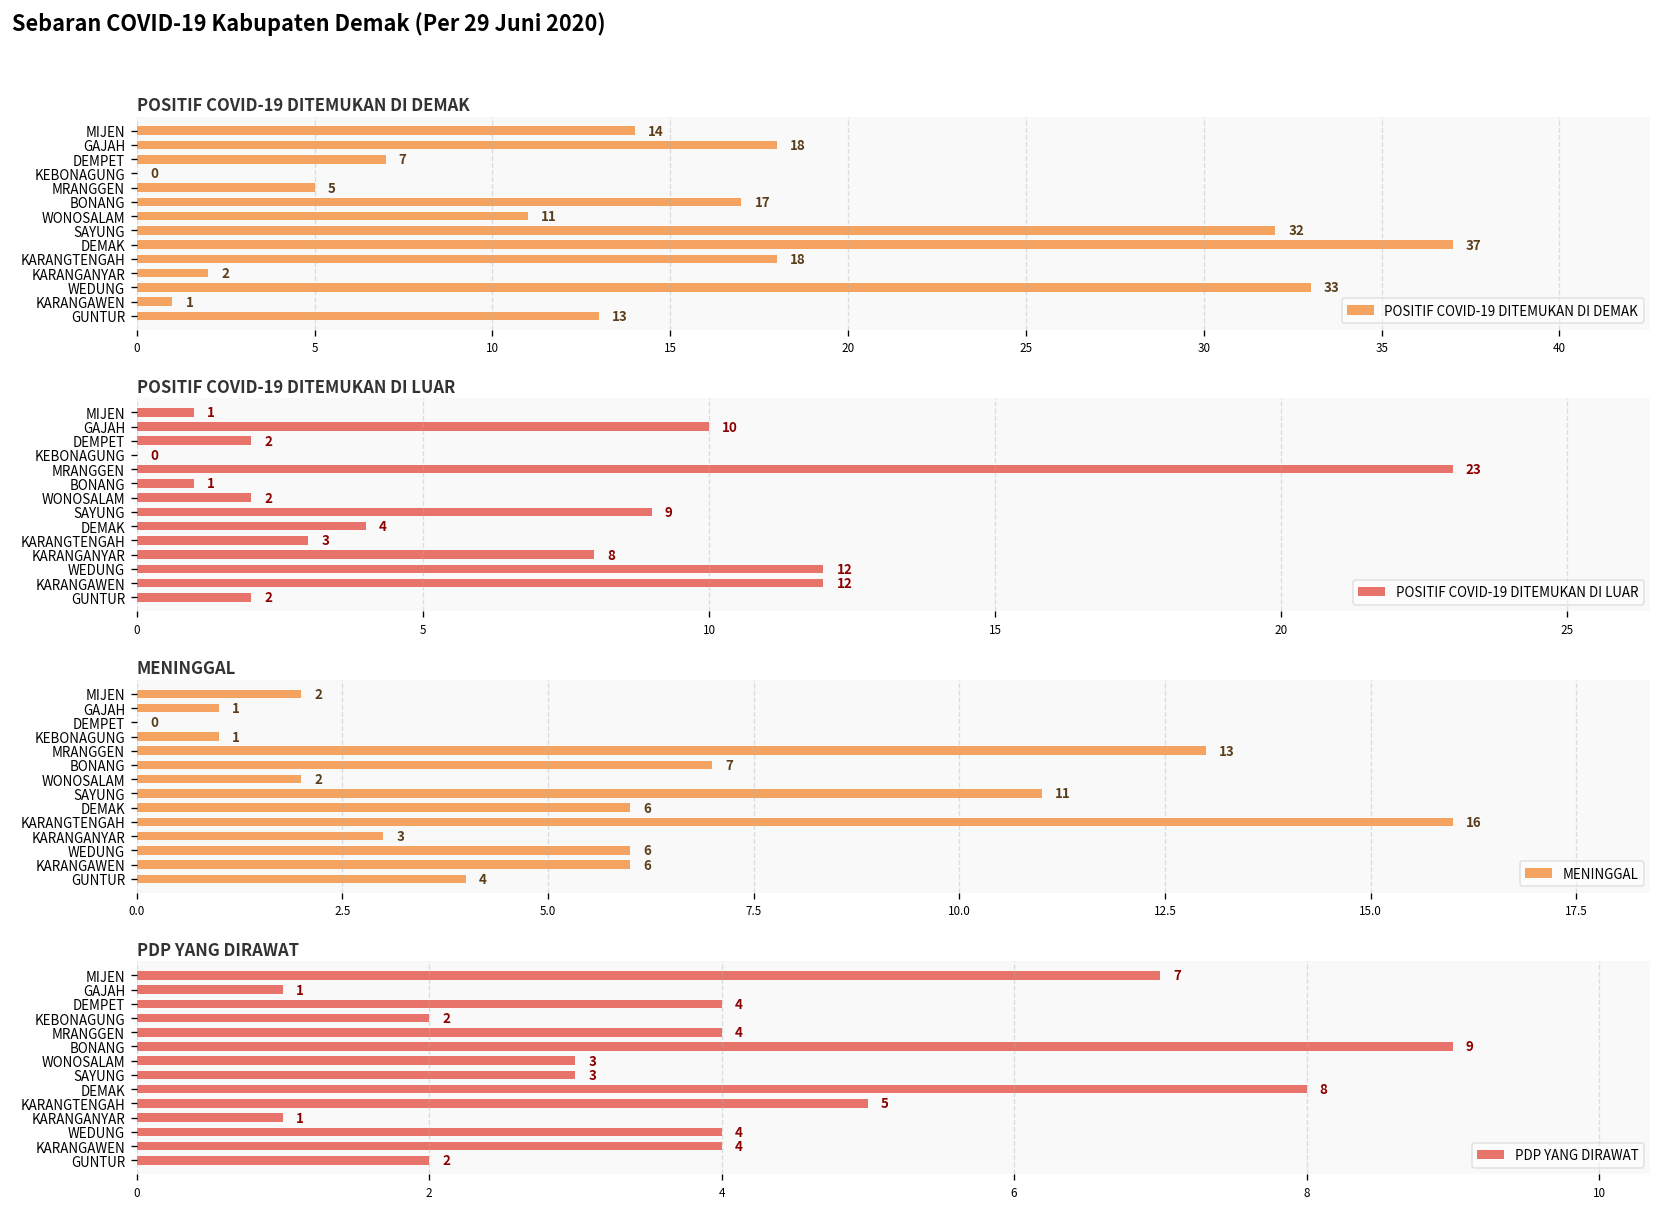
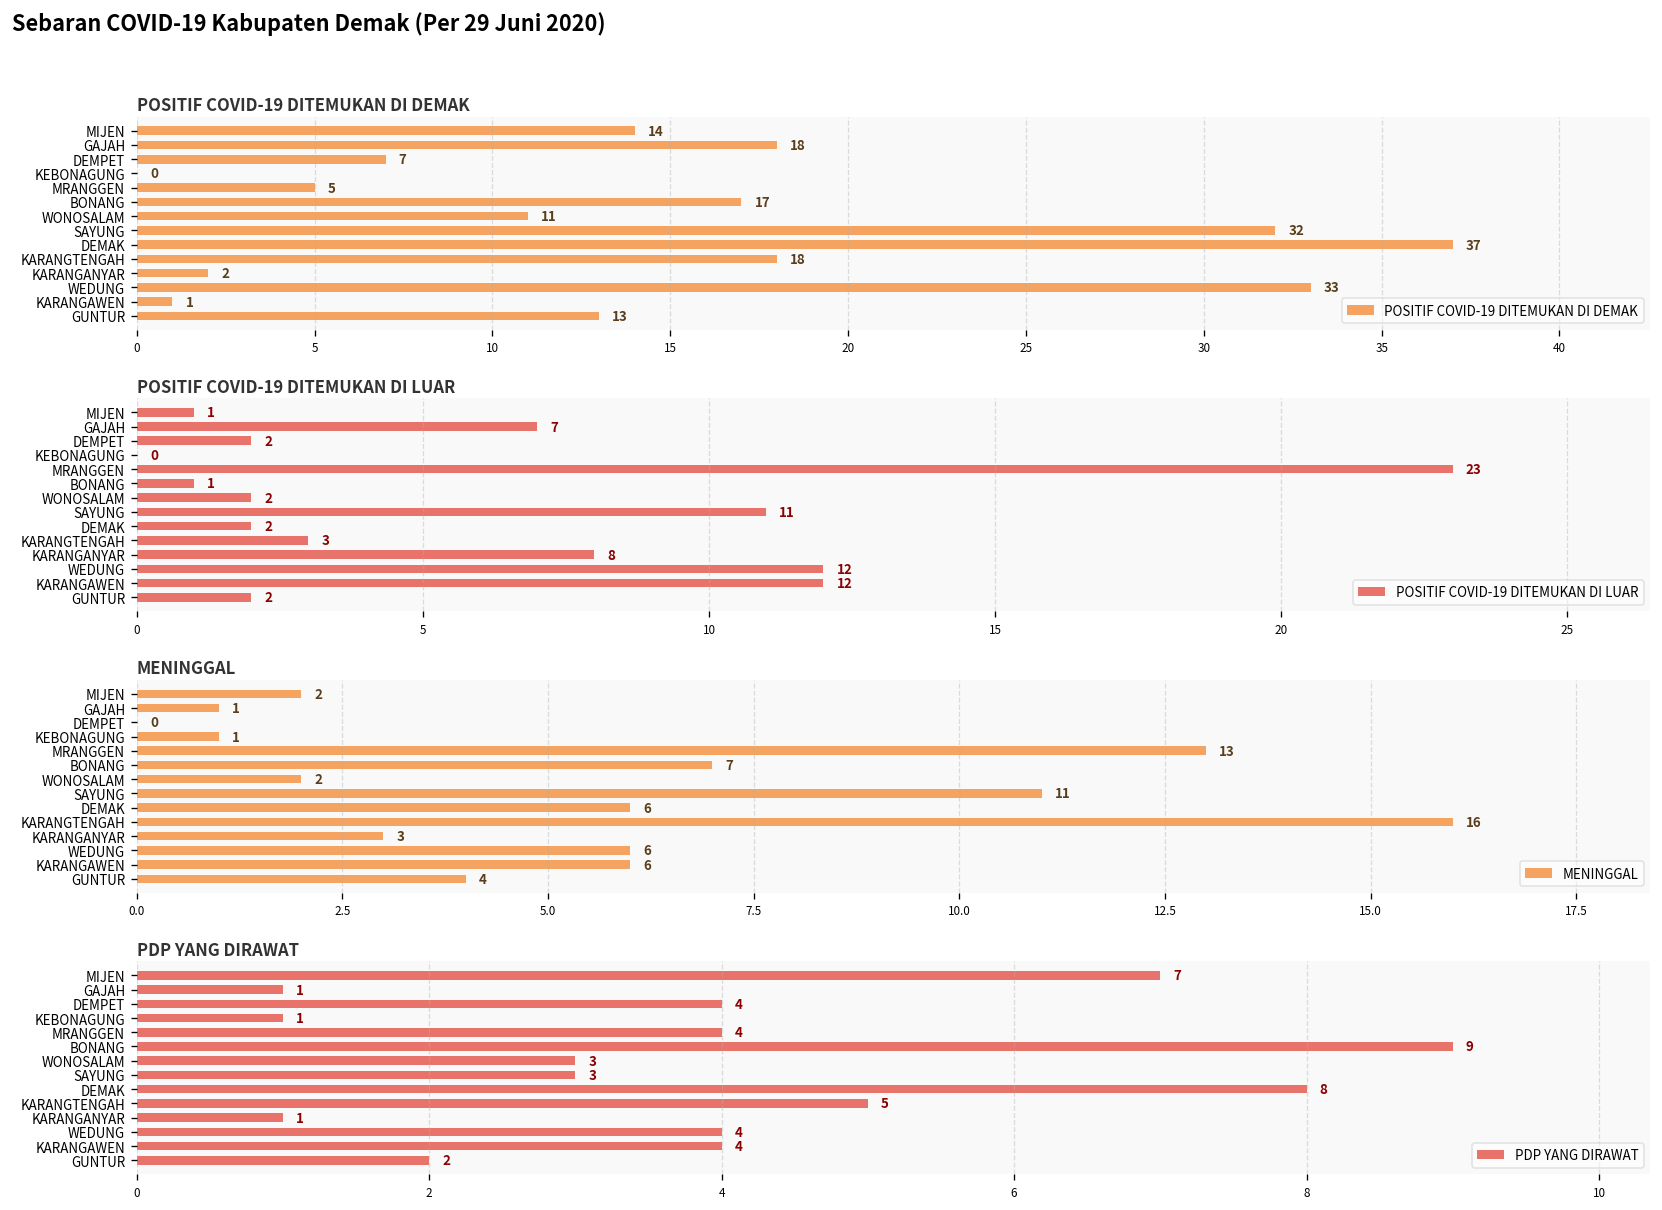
  {
    "POSITIF COVID-19 DITEMUKAN DI DEMAK": {
      "MIJEN": 14,
      "GAJAH": 18,
      "DEMPET": 7,
      "KEBONAGUNG": 0,
      "MRANGGEN": 5,
      "BONANG": 17,
      "WONOSALAM": 11,
      "SAYUNG": 32,
      "DEMAK": 37,
      "KARANGTENGAH": 18,
      "KARANGANYAR": 2,
      "WEDUNG": 33,
      "KARANGAWEN": 1,
      "GUNTUR": 13
    },
    "POSITIF COVID-19 DITEMUKAN DI LUAR": {
      "MIJEN": 1,
-     "GAJAH": 10,
+     "GAJAH": 7,
      "DEMPET": 2,
      "KEBONAGUNG": 0,
      "MRANGGEN": 23,
      "BONANG": 1,
      "WONOSALAM": 2,
-     "SAYUNG": 9,
-     "DEMAK": 4,
+     "SAYUNG": 11,
+     "DEMAK": 2,
      "KARANGTENGAH": 3,
      "KARANGANYAR": 8,
      "WEDUNG": 12,
      "KARANGAWEN": 12,
      "GUNTUR": 2
    },
    "MENINGGAL": {
      "MIJEN": 2,
      "GAJAH": 1,
      "DEMPET": 0,
      "KEBONAGUNG": 1,
      "MRANGGEN": 13,
      "BONANG": 7,
      "WONOSALAM": 2,
      "SAYUNG": 11,
      "DEMAK": 6,
      "KARANGTENGAH": 16,
      "KARANGANYAR": 3,
      "WEDUNG": 6,
      "KARANGAWEN": 6,
      "GUNTUR": 4
    },
    "PDP YANG DIRAWAT": {
      "MIJEN": 7,
      "GAJAH": 1,
      "DEMPET": 4,
-     "KEBONAGUNG": 2,
+     "KEBONAGUNG": 1,
      "MRANGGEN": 4,
      "BONANG": 9,
      "WONOSALAM": 3,
      "SAYUNG": 3,
      "DEMAK": 8,
      "KARANGTENGAH": 5,
      "KARANGANYAR": 1,
      "WEDUNG": 4,
      "KARANGAWEN": 4,
      "GUNTUR": 2
    }
  }
